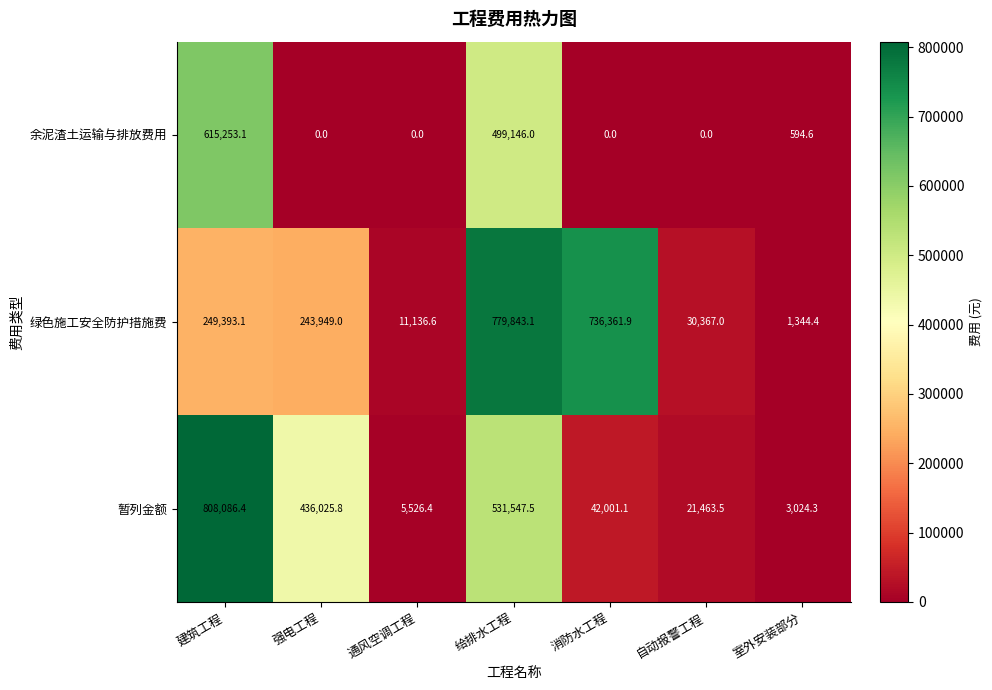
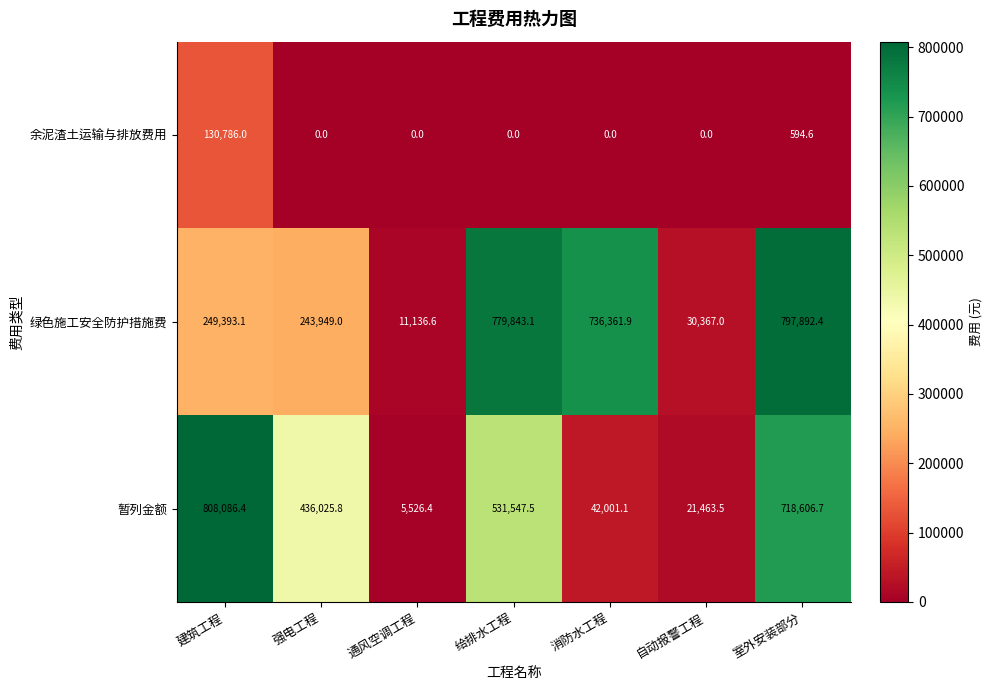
  {
    "余泥渣土运输与排放费用": {
-     "建筑工程": "615,253.1",
+     "建筑工程": "130,786.0",
      "强电工程": "0.0",
      "通风空调工程": "0.0",
-     "给排水工程": "499,146.0",
+     "给排水工程": "0.0",
      "消防水工程": "0.0",
      "自动报警工程": "0.0",
      "室外安装部分": "594.6"
    },
    "绿色施工安全防护措施费": {
      "建筑工程": "249,393.1",
      "强电工程": "243,949.0",
      "通风空调工程": "11,136.6",
      "给排水工程": "779,843.1",
      "消防水工程": "736,361.9",
      "自动报警工程": "30,367.0",
-     "室外安装部分": "1,344.4"
+     "室外安装部分": "797,892.4"
    },
    "暂列金额": {
      "建筑工程": "808,086.4",
      "强电工程": "436,025.8",
      "通风空调工程": "5,526.4",
      "给排水工程": "531,547.5",
      "消防水工程": "42,001.1",
      "自动报警工程": "21,463.5",
-     "室外安装部分": "3,024.3"
+     "室外安装部分": "718,606.7"
    }
  }
